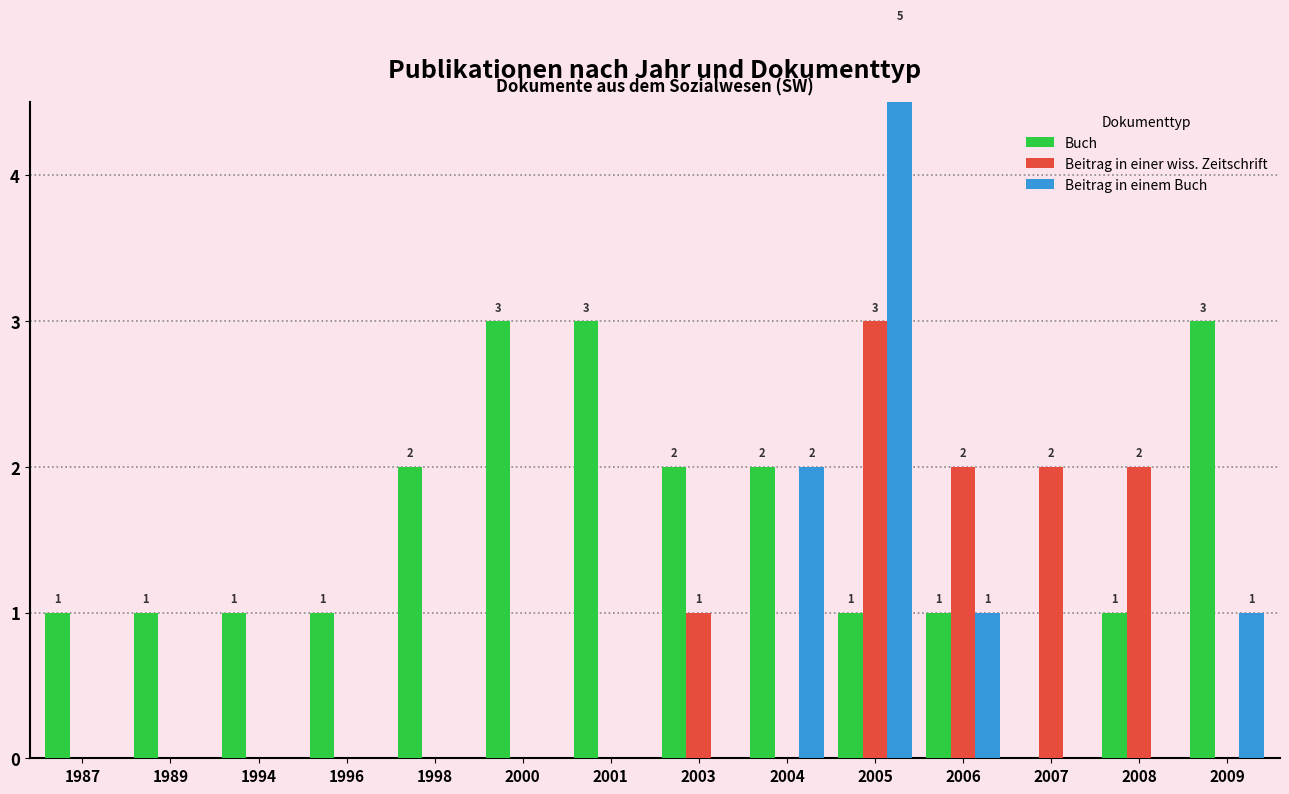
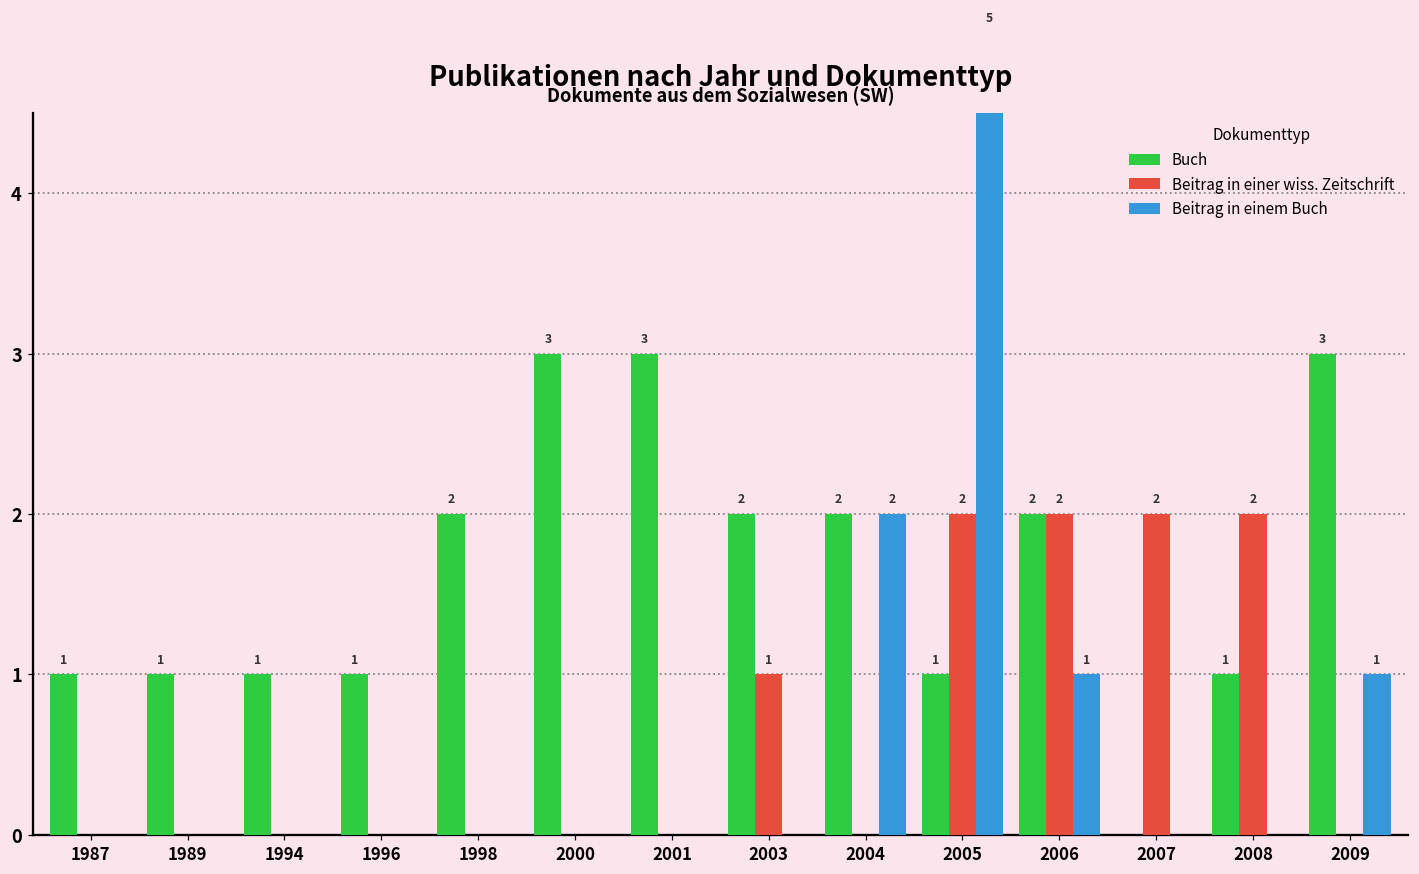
  {
    "Buch": {
      "1987": 1,
      "1989": 1,
      "1994": 1,
      "1996": 1,
      "1998": 2,
      "2000": 3,
      "2001": 3,
      "2003": 2,
      "2004": 2,
      "2005": 1,
-     "2006": 1,
+     "2006": 2,
      "2008": 1,
      "2009": 3
    },
    "Beitrag in einer wiss. Zeitschrift": {
      "2003": 1,
-     "2005": 3,
+     "2005": 2,
      "2006": 2,
      "2007": 2,
      "2008": 2
    },
    "Beitrag in einem Buch": {
      "2004": 2,
      "2006": 1,
      "2009": 1
    }
  }
